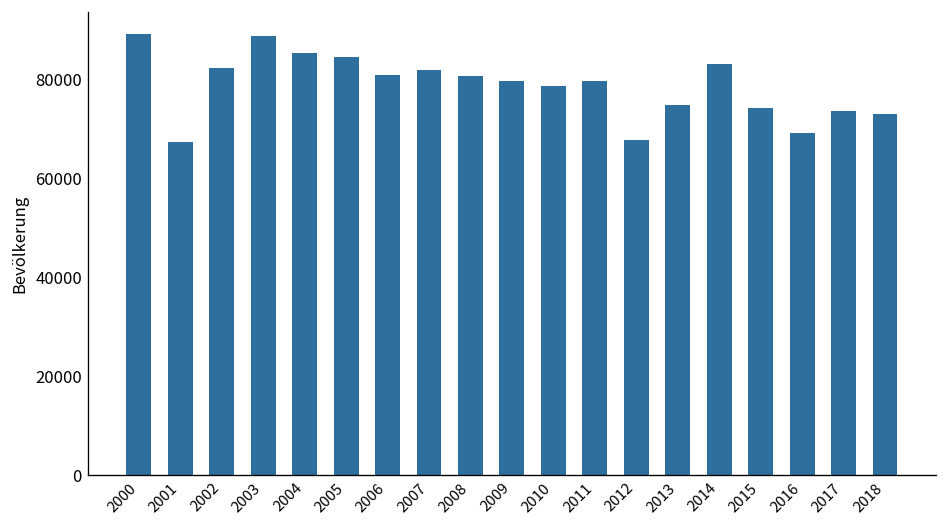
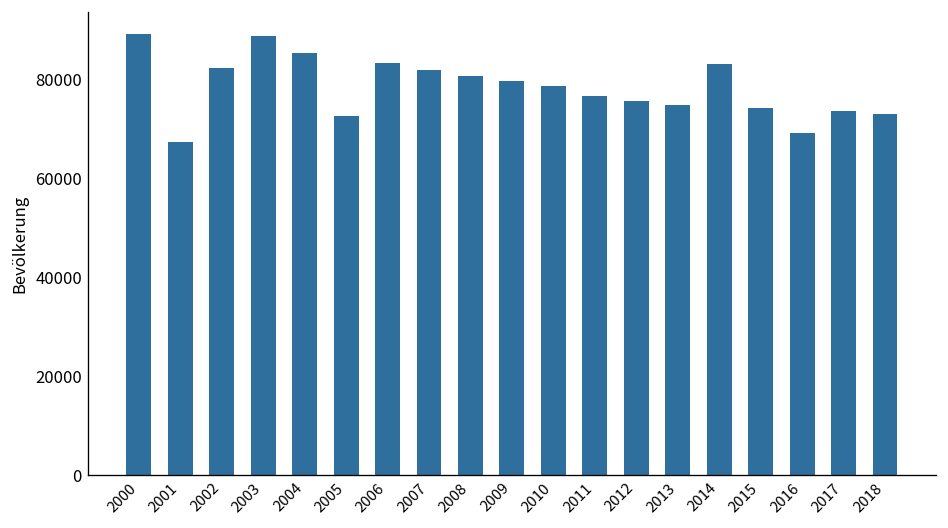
  {
    "2000": 89000,
    "2001": 67000,
    "2002": 82000,
    "2003": 89000,
    "2004": 85000,
-   "2005": 84000,
-   "2006": 81000,
+   "2005": 73000,
+   "2006": 83000,
    "2007": 82000,
    "2008": 81000,
    "2009": 80000,
    "2010": 79000,
-   "2011": 80000,
-   "2012": 68000,
+   "2011": 77000,
+   "2012": 76000,
    "2013": 75000,
    "2014": 83000,
    "2015": 74000,
    "2016": 69000,
    "2017": 74000,
    "2018": 73000
  }
